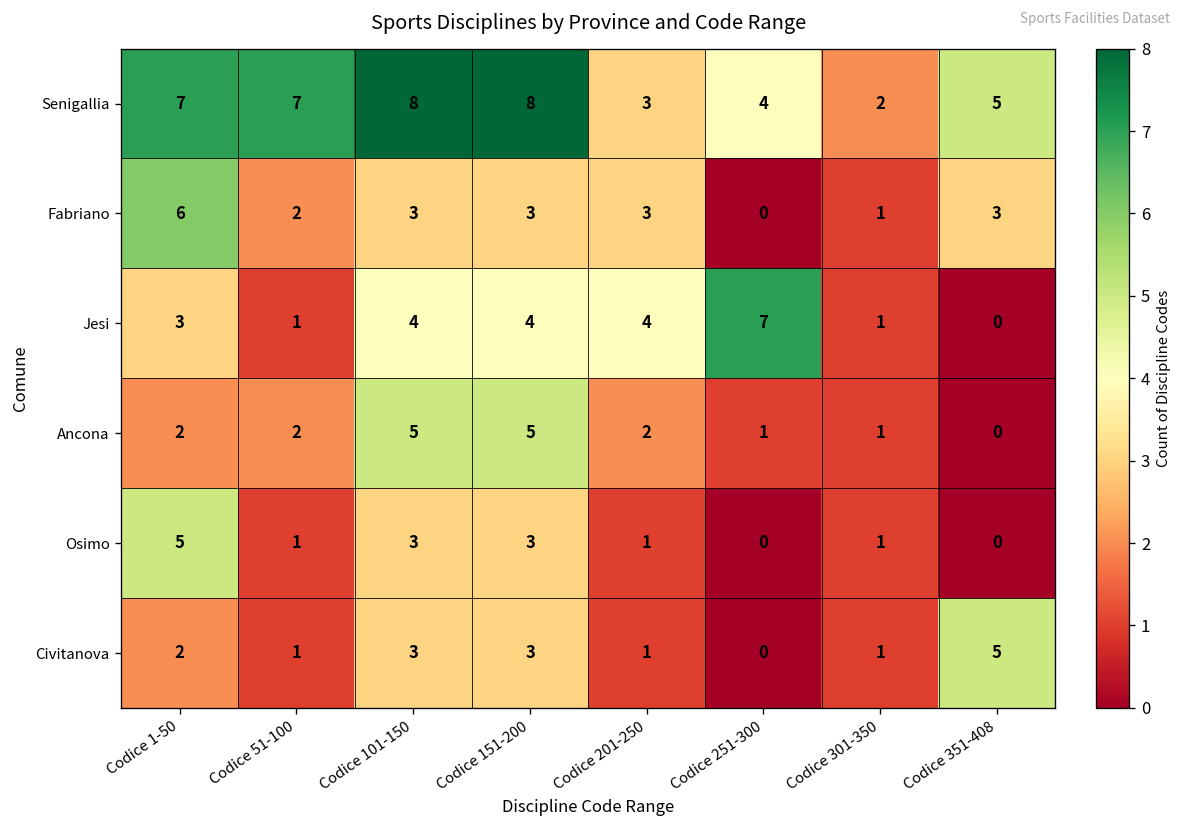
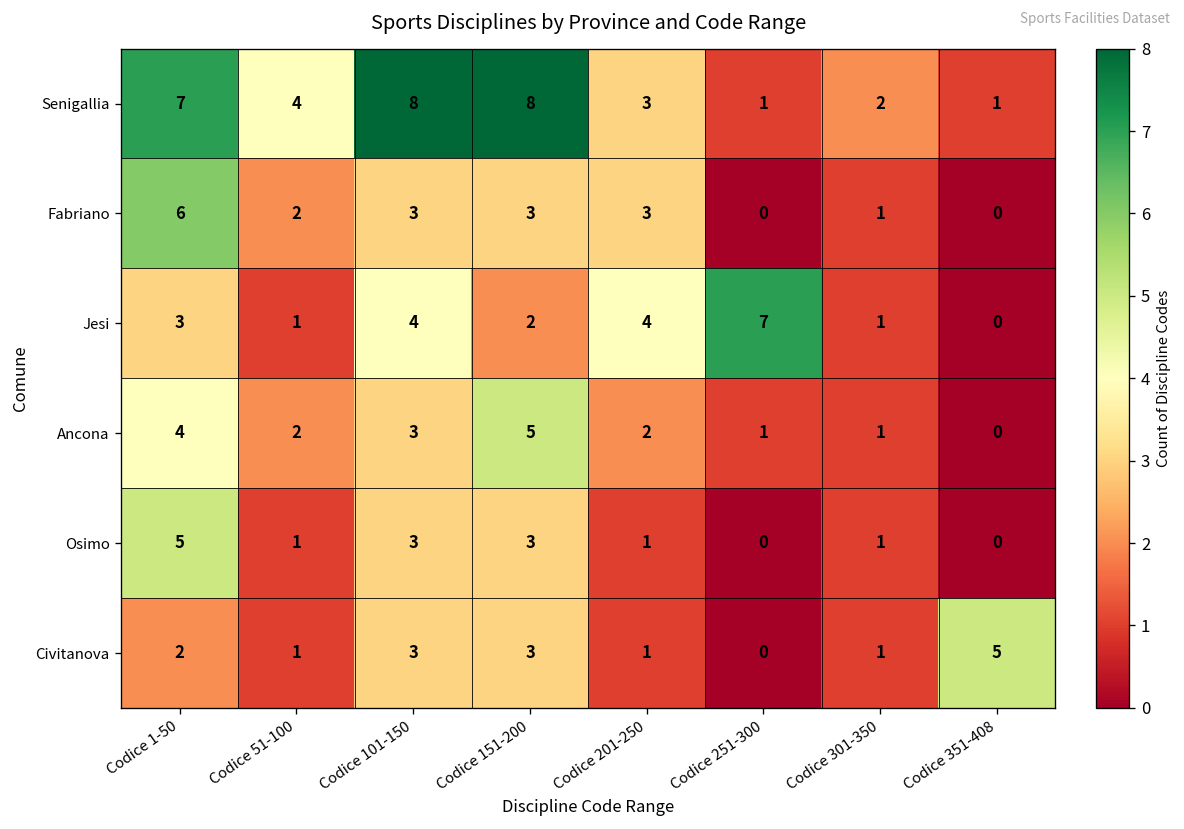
  {
    "Senigallia": {
      "Codice 1-50": 7,
-     "Codice 51-100": 7,
+     "Codice 51-100": 4,
      "Codice 101-150": 8,
      "Codice 151-200": 8,
      "Codice 201-250": 3,
-     "Codice 251-300": 4,
+     "Codice 251-300": 1,
      "Codice 301-350": 2,
-     "Codice 351-408": 5
+     "Codice 351-408": 1
    },
    "Fabriano": {
      "Codice 1-50": 6,
      "Codice 51-100": 2,
      "Codice 101-150": 3,
      "Codice 151-200": 3,
      "Codice 201-250": 3,
      "Codice 251-300": 0,
      "Codice 301-350": 1,
-     "Codice 351-408": 3
+     "Codice 351-408": 0
    },
    "Jesi": {
      "Codice 1-50": 3,
      "Codice 51-100": 1,
      "Codice 101-150": 4,
-     "Codice 151-200": 4,
+     "Codice 151-200": 2,
      "Codice 201-250": 4,
      "Codice 251-300": 7,
      "Codice 301-350": 1,
      "Codice 351-408": 0
    },
    "Ancona": {
-     "Codice 1-50": 2,
+     "Codice 1-50": 4,
      "Codice 51-100": 2,
-     "Codice 101-150": 5,
+     "Codice 101-150": 3,
      "Codice 151-200": 5,
      "Codice 201-250": 2,
      "Codice 251-300": 1,
      "Codice 301-350": 1,
      "Codice 351-408": 0
    },
    "Osimo": {
      "Codice 1-50": 5,
      "Codice 51-100": 1,
      "Codice 101-150": 3,
      "Codice 151-200": 3,
      "Codice 201-250": 1,
      "Codice 251-300": 0,
      "Codice 301-350": 1,
      "Codice 351-408": 0
    },
    "Civitanova": {
      "Codice 1-50": 2,
      "Codice 51-100": 1,
      "Codice 101-150": 3,
      "Codice 151-200": 3,
      "Codice 201-250": 1,
      "Codice 251-300": 0,
      "Codice 301-350": 1,
      "Codice 351-408": 5
    }
  }
